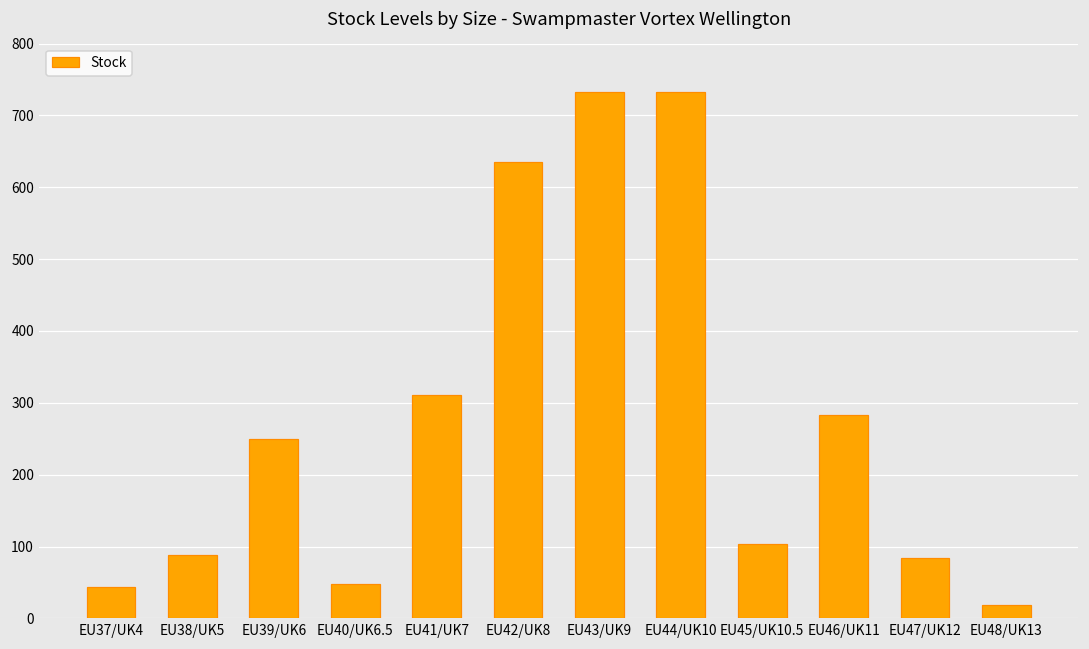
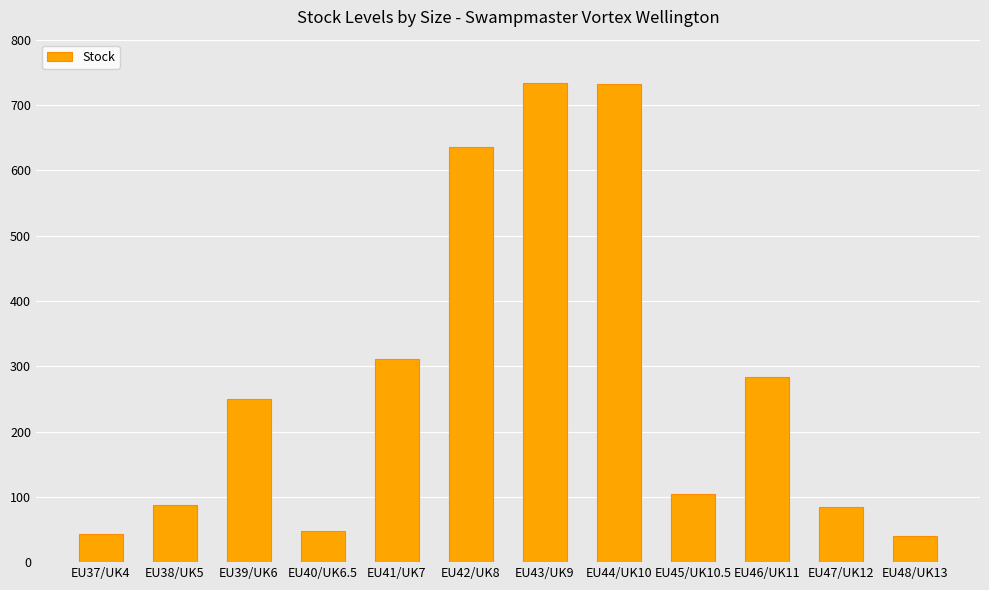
  {
    "EU37/UK4": 40,
    "EU38/UK5": 90,
    "EU39/UK6": 250,
    "EU40/UK6.5": 50,
    "EU41/UK7": 310,
    "EU42/UK8": 640,
    "EU43/UK9": 730,
    "EU44/UK10": 730,
    "EU45/UK10.5": 100,
    "EU46/UK11": 280,
    "EU47/UK12": 80,
-   "EU48/UK13": 20
+   "EU48/UK13": 40
  }
